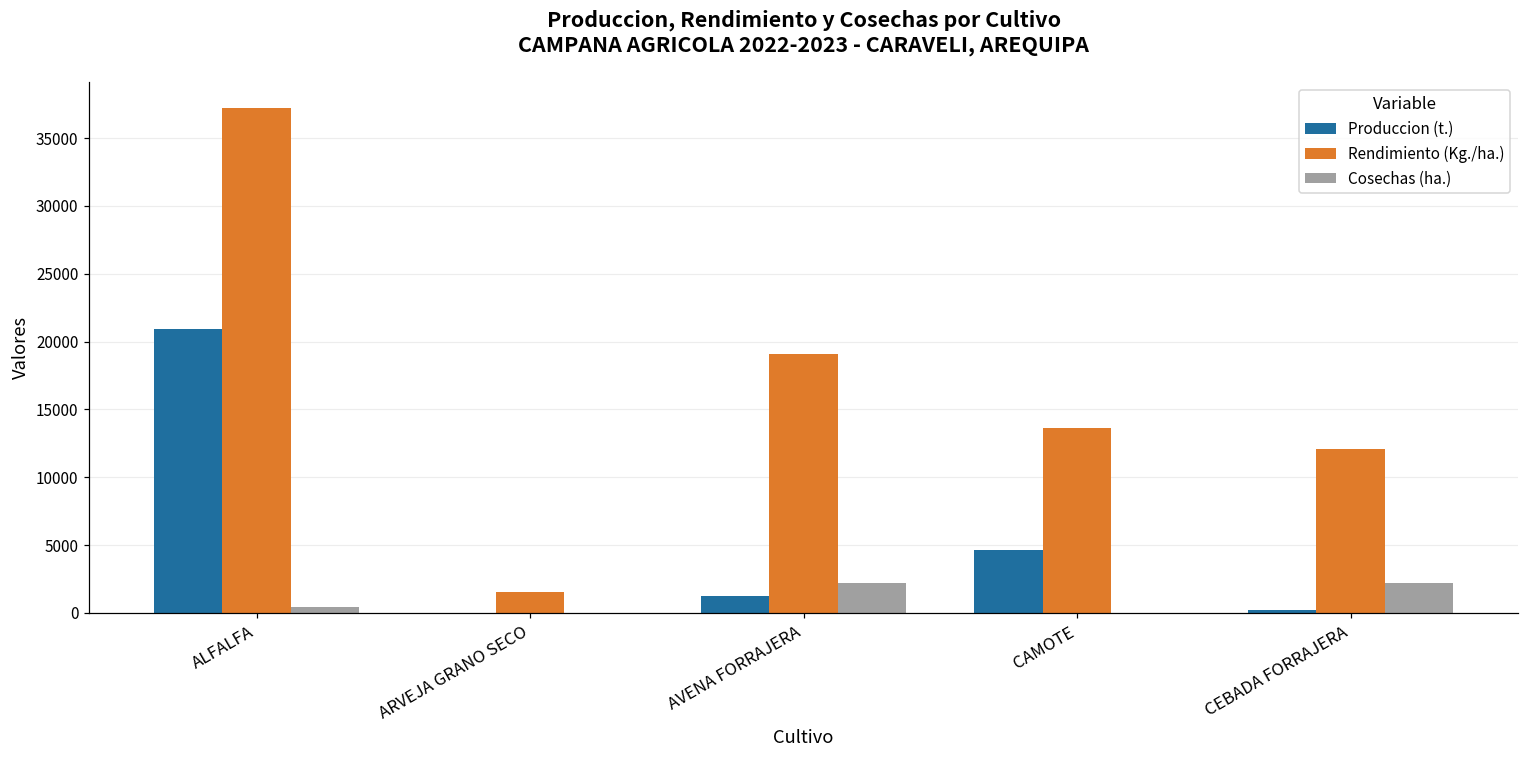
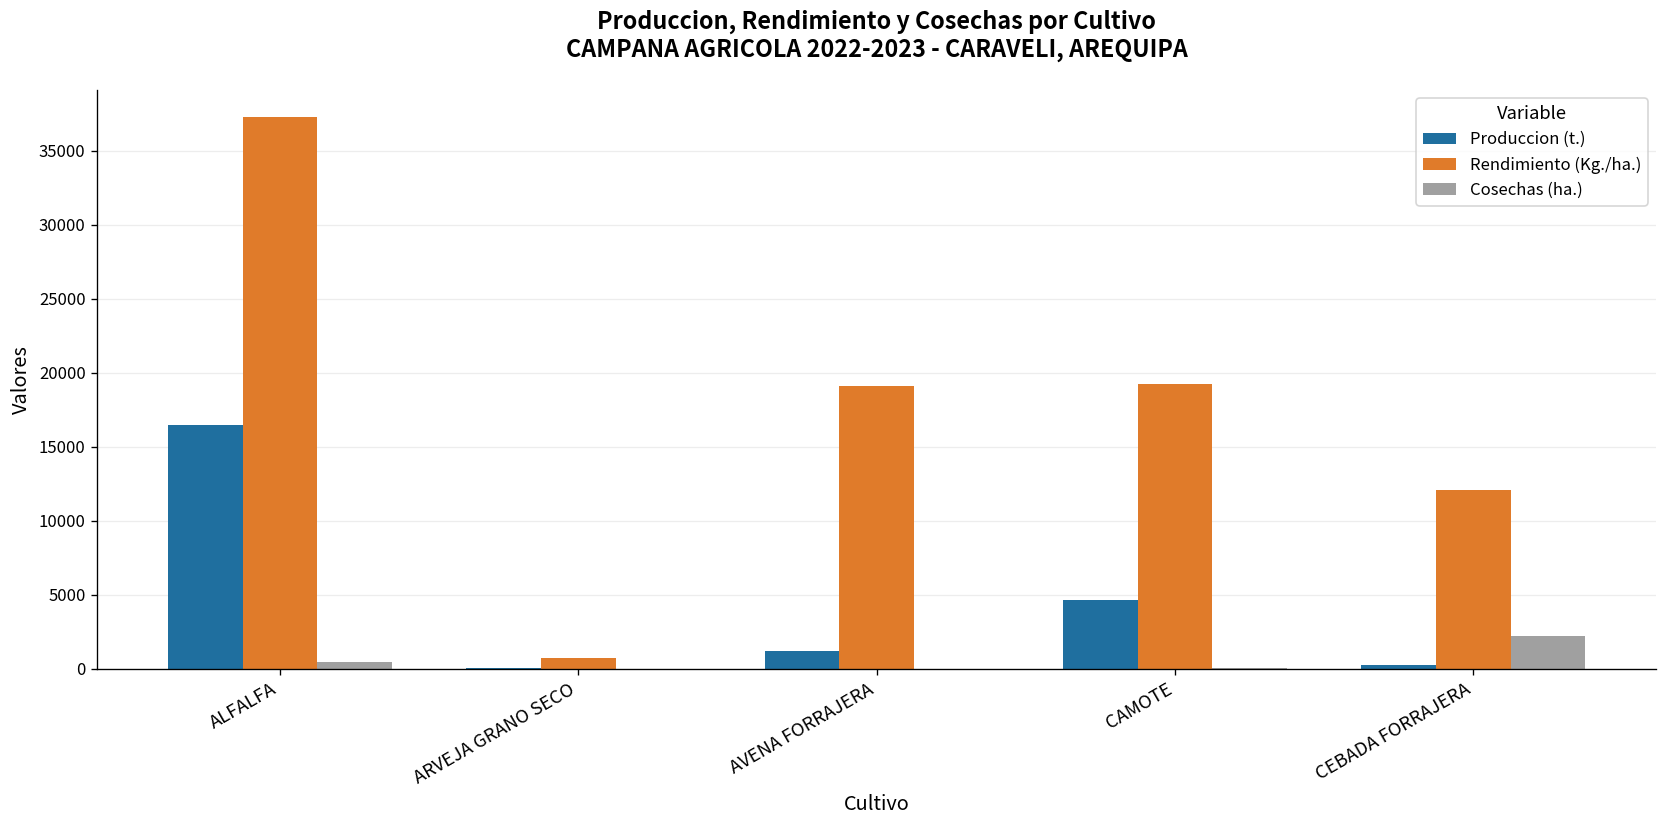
  {
    "Produccion (t.)": {
-     "ALFALFA": 20900,
+     "ALFALFA": 16500,
      "AVENA FORRAJERA": 1200,
      "CAMOTE": 4600,
      "CEBADA FORRAJERA": 200
    },
    "Rendimiento (Kg./ha.)": {
      "ALFALFA": 37200,
-     "ARVEJA GRANO SECO": 1600,
+     "ARVEJA GRANO SECO": 700,
      "AVENA FORRAJERA": 19100,
-     "CAMOTE": 13600,
+     "CAMOTE": 19200,
      "CEBADA FORRAJERA": 12100
    },
    "Cosechas (ha.)": {
      "ALFALFA": 400,
-     "AVENA FORRAJERA": 2200,
+     "AVENA FORRAJERA": 0,
      "CEBADA FORRAJERA": 2200
    }
  }
